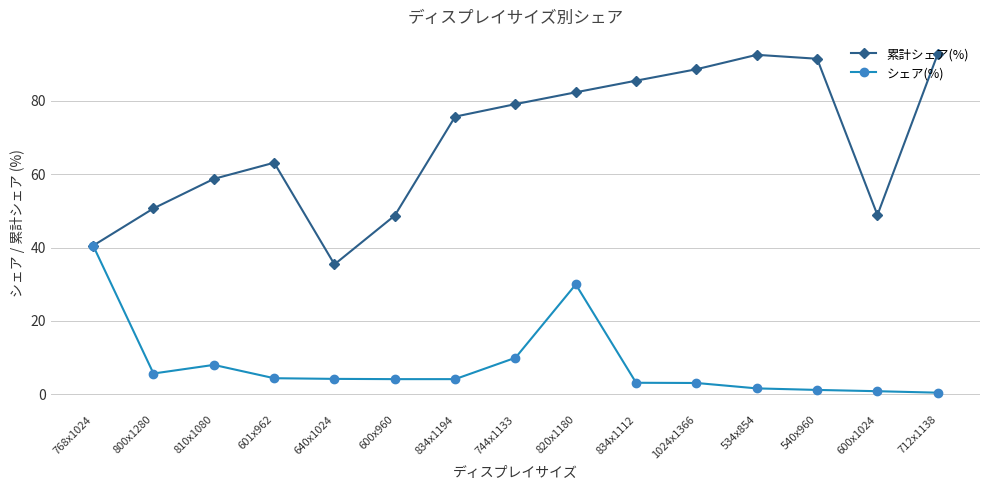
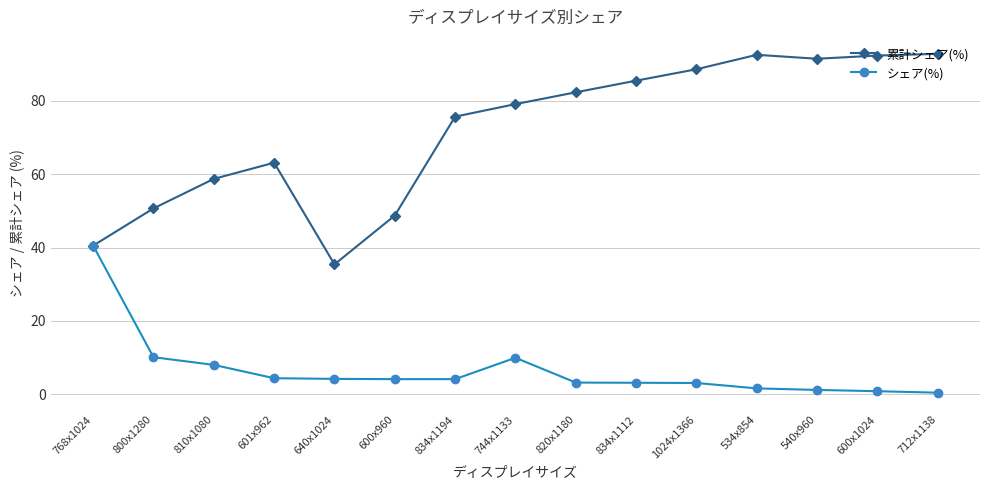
  {
    "累計シェア(%)": {
      "800x1280": 51,
      "810x1080": 59,
      "601x962": 63,
      "640x1024": 35,
      "600x960": 49,
      "834x1194": 76,
      "744x1133": 79,
      "820x1180": 82,
      "834x1112": 85,
      "1024x1366": 89,
      "534x854": 93,
      "540x960": 91,
-     "600x1024": 49,
+     "600x1024": 92,
      "712x1138": 93
    },
    "シェア(%)": {
-     "800x1280": 6,
+     "800x1280": 10,
      "810x1080": 8,
      "601x962": 4,
      "640x1024": 4,
      "600x960": 4,
      "834x1194": 4,
      "744x1133": 10,
-     "820x1180": 30,
+     "820x1180": 3,
      "834x1112": 3,
      "1024x1366": 3,
      "534x854": 2,
      "540x960": 1,
      "600x1024": 1,
      "712x1138": 0
    }
  }
